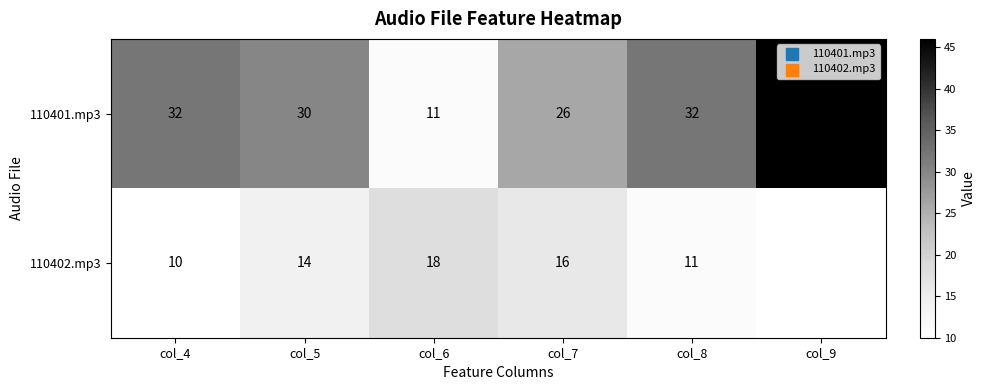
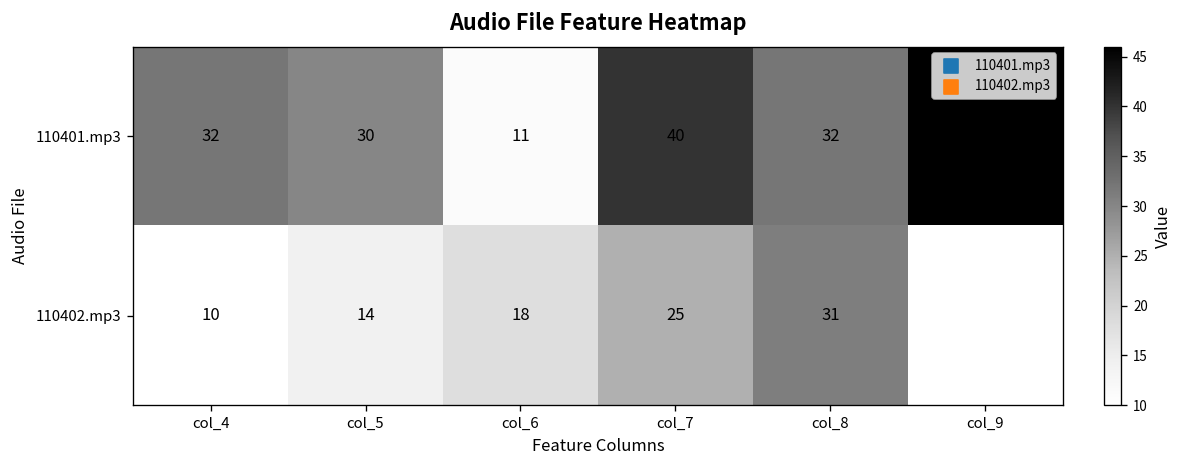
  {
    "110401.mp3": {
      "col_4": 32,
      "col_5": 30,
      "col_6": 11,
-     "col_7": 26,
+     "col_7": 40,
      "col_8": 32
    },
    "110402.mp3": {
      "col_4": 10,
      "col_5": 14,
      "col_6": 18,
-     "col_7": 16,
-     "col_8": 11
+     "col_7": 25,
+     "col_8": 31
    }
  }
